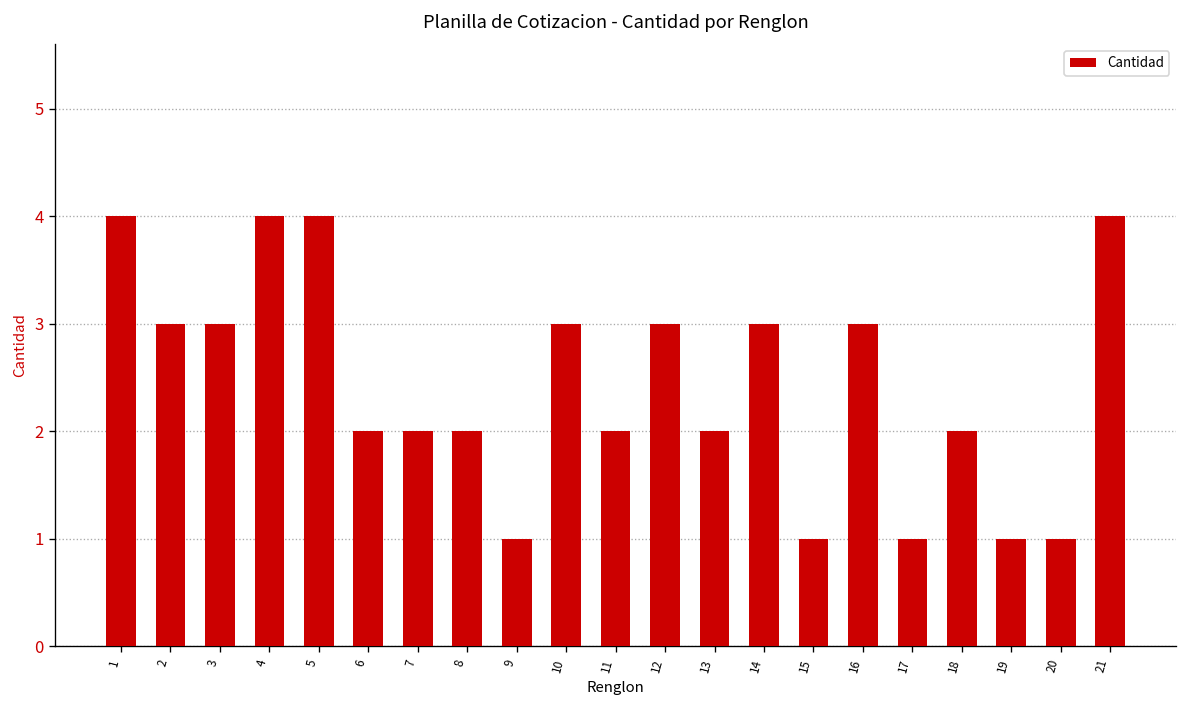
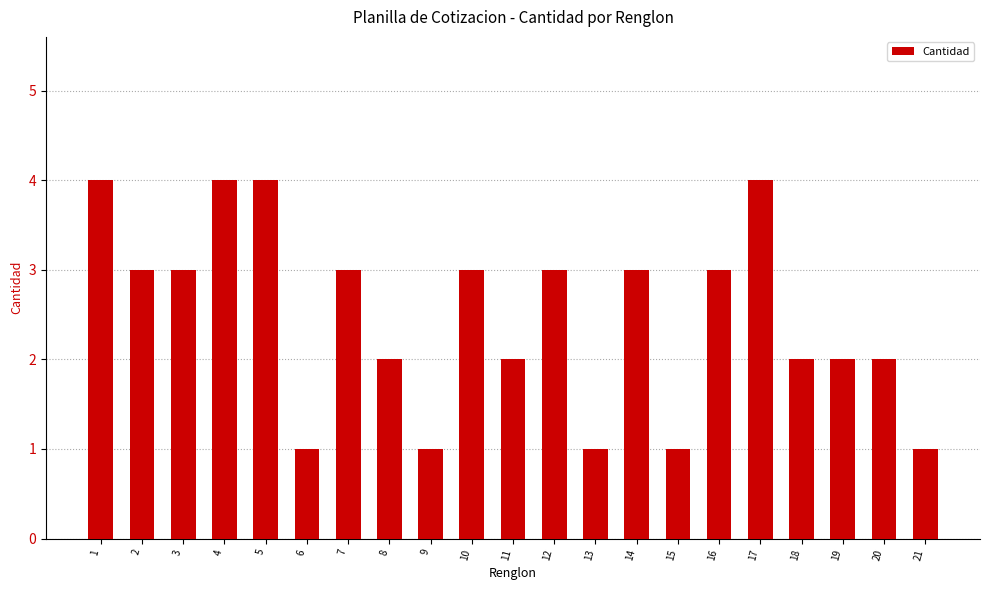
  {
    "1": 4,
    "2": 3,
    "3": 3,
    "4": 4,
    "5": 4,
-   "6": 2,
-   "7": 2,
+   "6": 1,
+   "7": 3,
    "8": 2,
    "9": 1,
    "10": 3,
    "11": 2,
    "12": 3,
-   "13": 2,
+   "13": 1,
    "14": 3,
    "15": 1,
    "16": 3,
-   "17": 1,
+   "17": 4,
    "18": 2,
-   "19": 1,
-   "20": 1,
-   "21": 4
+   "19": 2,
+   "20": 2,
+   "21": 1
  }
